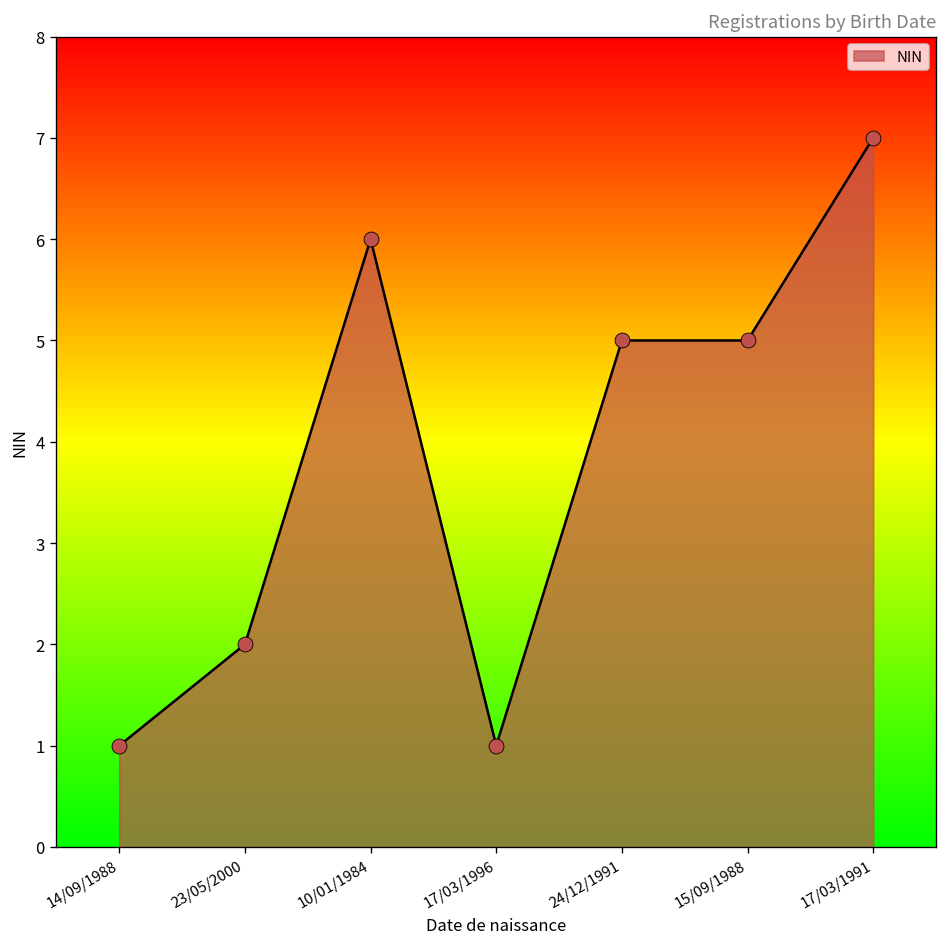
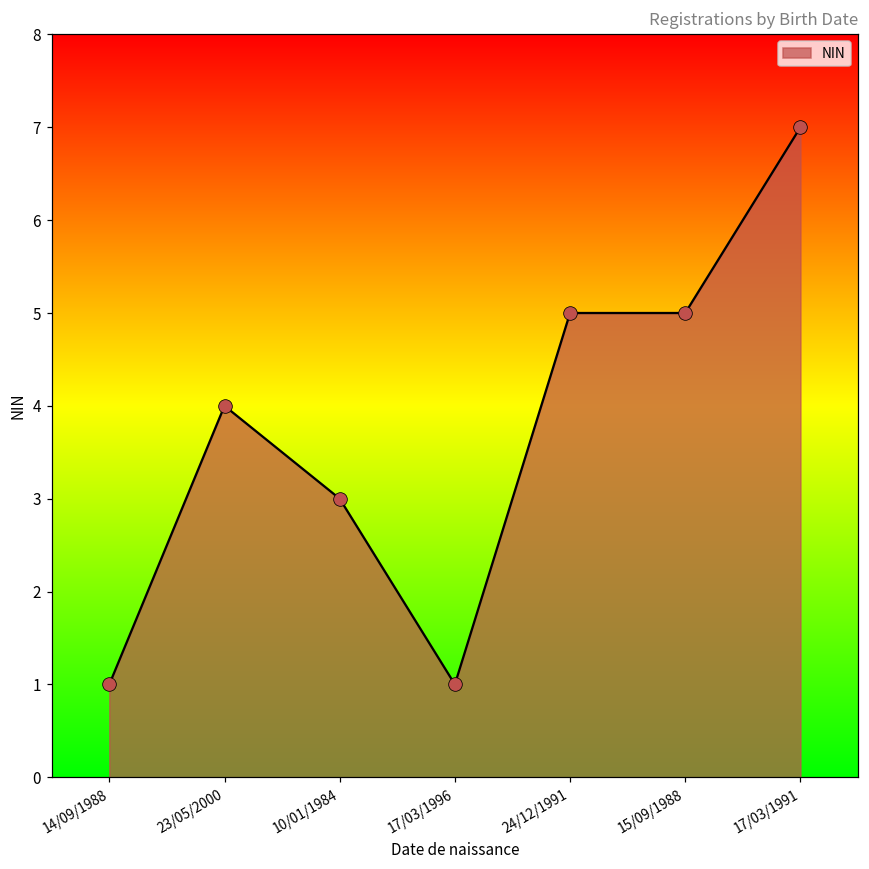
  {
    "14/09/1988": 1,
-   "23/05/2000": 2,
-   "10/01/1984": 6,
+   "23/05/2000": 4,
+   "10/01/1984": 3,
    "17/03/1996": 1,
    "24/12/1991": 5,
    "15/09/1988": 5,
    "17/03/1991": 7
  }
